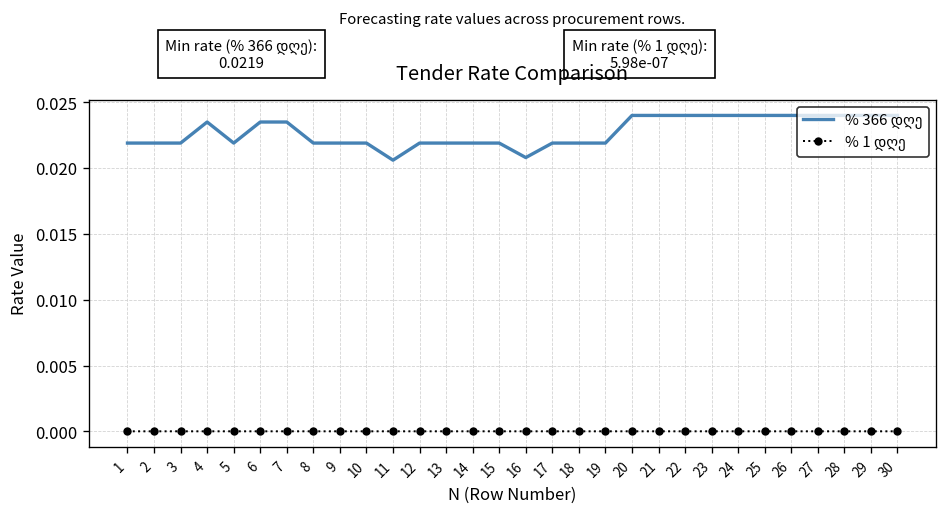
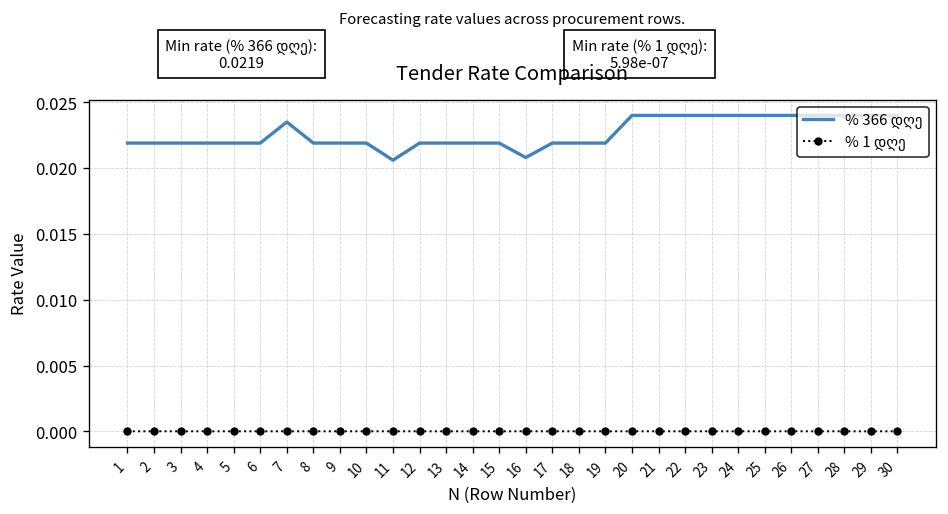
  {
    "% 366 დღე": {
      "1": 0.0219,
      "2": 0.0219,
      "3": 0.0219,
-     "4": 0.0235,
+     "4": 0.0219,
      "5": 0.0219,
-     "6": 0.0235,
+     "6": 0.0219,
      "7": 0.0235,
      "8": 0.0219,
      "9": 0.0219,
      "10": 0.0219,
      "11": 0.0206,
      "12": 0.0219,
      "13": 0.0219,
      "14": 0.0219,
      "15": 0.0219,
      "16": 0.0208,
      "17": 0.0219,
      "18": 0.0219,
      "19": 0.0219,
      "20": 0.0240,
      "21": 0.0240,
      "22": 0.0240,
      "23": 0.0240,
      "24": 0.0240,
      "25": 0.0240,
      "26": 0.0240
    },
    "% 1 დღე": {
      "1": 0.0000,
      "2": 0.0000,
      "3": 0.0000,
      "4": 0.0000,
      "5": 0.0000,
      "6": 0.0000,
      "7": 0.0000,
      "8": 0.0000,
      "9": 0.0000,
      "10": 0.0000,
      "11": 0.0000,
      "12": 0.0000,
      "13": 0.0000,
      "14": 0.0000,
      "15": 0.0000,
      "16": 0.0000,
      "17": 0.0000,
      "18": 0.0000,
      "19": 0.0000,
      "20": 0.0000,
      "21": 0.0000,
      "22": 0.0000,
      "23": 0.0000,
      "24": 0.0000,
      "25": 0.0000,
      "26": 0.0000,
      "27": 0.0000,
      "28": 0.0000,
      "29": 0.0000,
      "30": 0.0000
    }
  }
